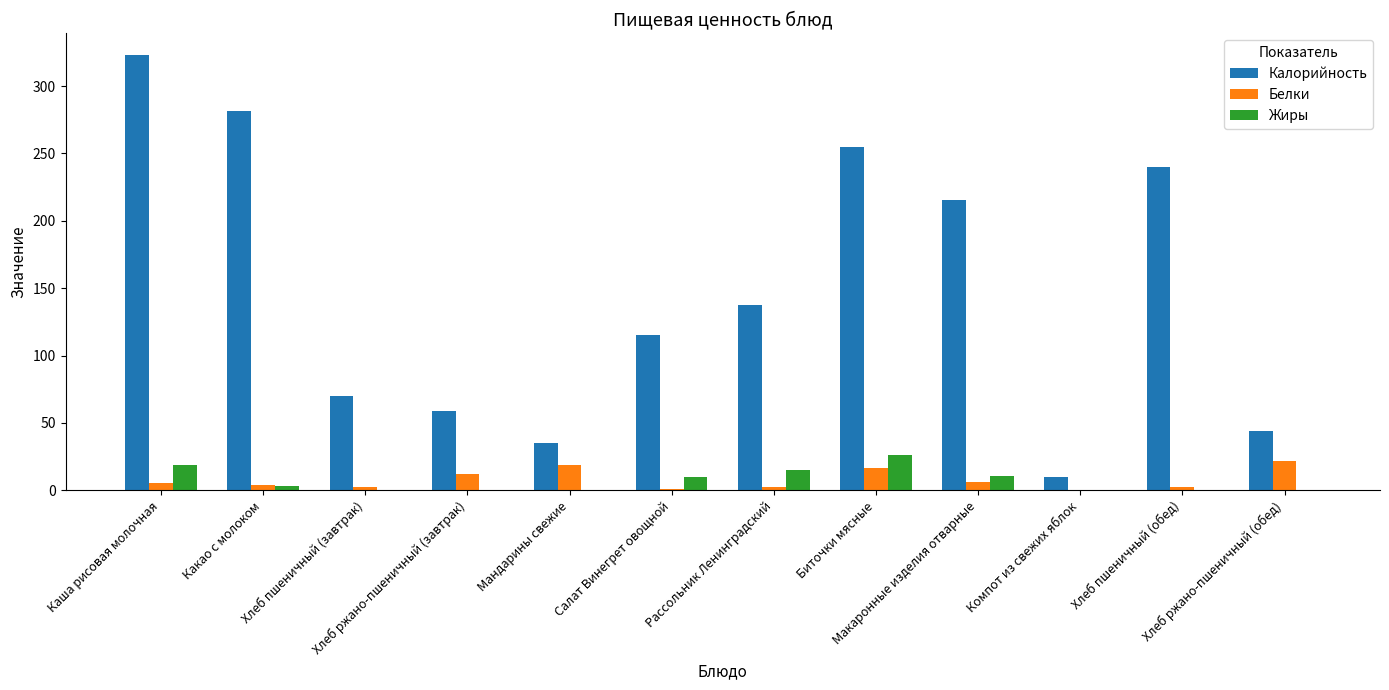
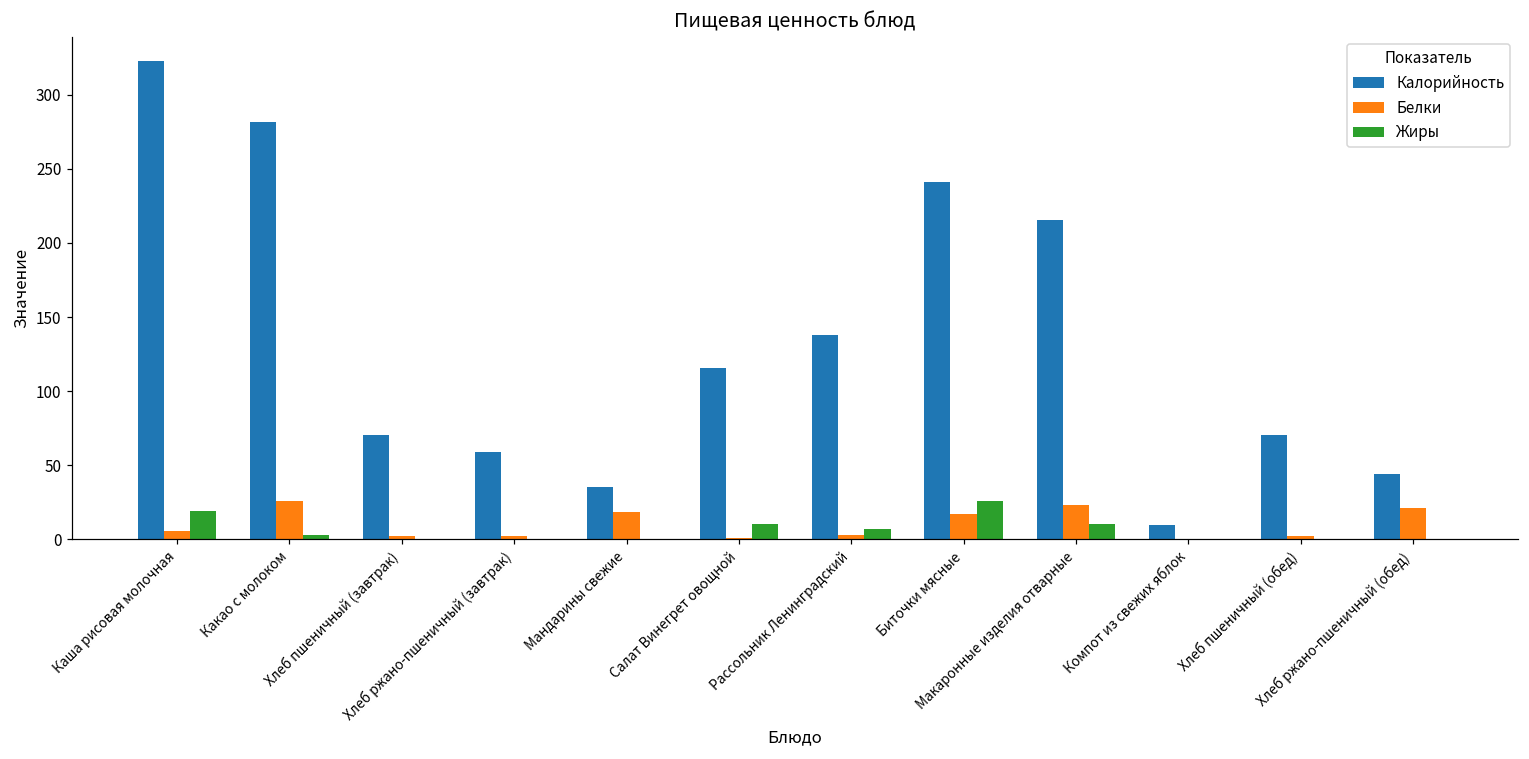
  {
    "Калорийность": {
      "Каша рисовая молочная": 323,
      "Какао с молоком": 282,
      "Хлеб пшеничный (завтрак)": 70,
      "Хлеб ржано-пшеничный (завтрак)": 59,
      "Мандарины свежие": 35,
      "Салат Винегрет овощной": 115,
      "Рассольник Ленинградский": 138,
-     "Биточки мясные": 255,
+     "Биточки мясные": 241,
      "Макаронные изделия отварные": 215,
      "Компот из свежих яблок": 10,
-     "Хлеб пшеничный (обед)": 240,
+     "Хлеб пшеничный (обед)": 70,
      "Хлеб ржано-пшеничный (обед)": 44
    },
    "Белки": {
      "Каша рисовая молочная": 6,
-     "Какао с молоком": 4,
+     "Какао с молоком": 26,
      "Хлеб пшеничный (завтрак)": 2,
-     "Хлеб ржано-пшеничный (завтрак)": 12,
+     "Хлеб ржано-пшеничный (завтрак)": 2,
      "Мандарины свежие": 18,
      "Рассольник Ленинградский": 3,
      "Биточки мясные": 17,
-     "Макаронные изделия отварные": 7,
+     "Макаронные изделия отварные": 23,
      "Хлеб пшеничный (обед)": 2,
      "Хлеб ржано-пшеничный (обед)": 21
    },
    "Жиры": {
      "Каша рисовая молочная": 19,
      "Какао с молоком": 3,
      "Салат Винегрет овощной": 10,
-     "Рассольник Ленинградский": 15,
+     "Рассольник Ленинградский": 7,
      "Биточки мясные": 26,
      "Макаронные изделия отварные": 11
    }
  }
